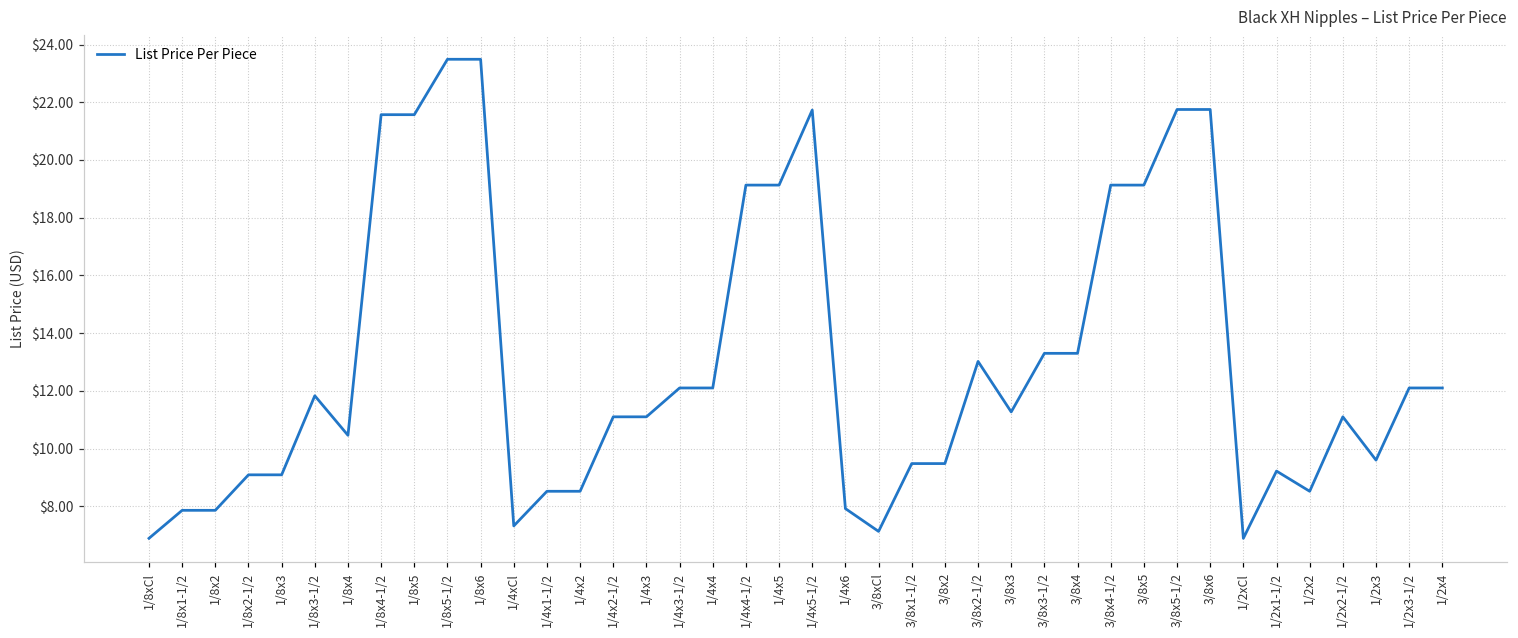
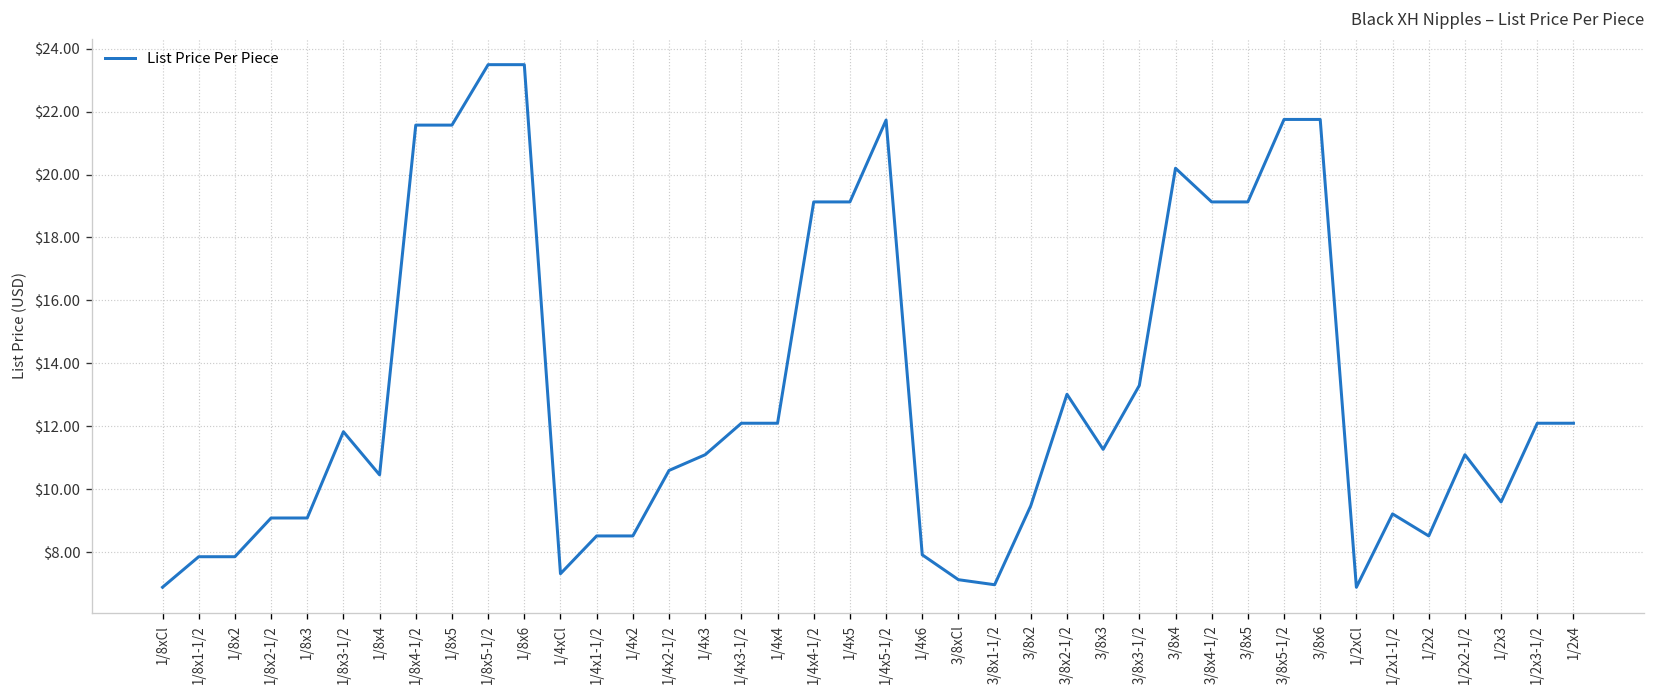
  {
    "1/8xCl": "$6.9",
    "1/8x1-1/2": "$7.9",
    "1/8x2": "$7.9",
    "1/8x2-1/2": "$9.1",
    "1/8x3": "$9.1",
    "1/8x3-1/2": "$11.8",
    "1/8x4": "$10.5",
    "1/8x4-1/2": "$21.6",
    "1/8x5": "$21.6",
    "1/8x5-1/2": "$23.5",
    "1/8x6": "$23.5",
    "1/4xCl": "$7.3",
    "1/4x1-1/2": "$8.5",
    "1/4x2": "$8.5",
-   "1/4x2-1/2": "$11.1",
+   "1/4x2-1/2": "$10.6",
    "1/4x3": "$11.1",
    "1/4x3-1/2": "$12.1",
    "1/4x4": "$12.1",
    "1/4x4-1/2": "$19.1",
    "1/4x5": "$19.1",
    "1/4x5-1/2": "$21.7",
    "1/4x6": "$7.9",
    "3/8xCl": "$7.1",
-   "3/8x1-1/2": "$9.5",
+   "3/8x1-1/2": "$7.0",
    "3/8x2": "$9.5",
    "3/8x2-1/2": "$13.0",
    "3/8x3": "$11.3",
    "3/8x3-1/2": "$13.3",
-   "3/8x4": "$13.3",
+   "3/8x4": "$20.2",
    "3/8x4-1/2": "$19.1",
    "3/8x5": "$19.1",
    "3/8x5-1/2": "$21.8",
    "3/8x6": "$21.8",
    "1/2xCl": "$6.9",
    "1/2x1-1/2": "$9.2",
    "1/2x2": "$8.5",
    "1/2x2-1/2": "$11.1",
    "1/2x3": "$9.6",
    "1/2x3-1/2": "$12.1",
    "1/2x4": "$12.1"
  }
